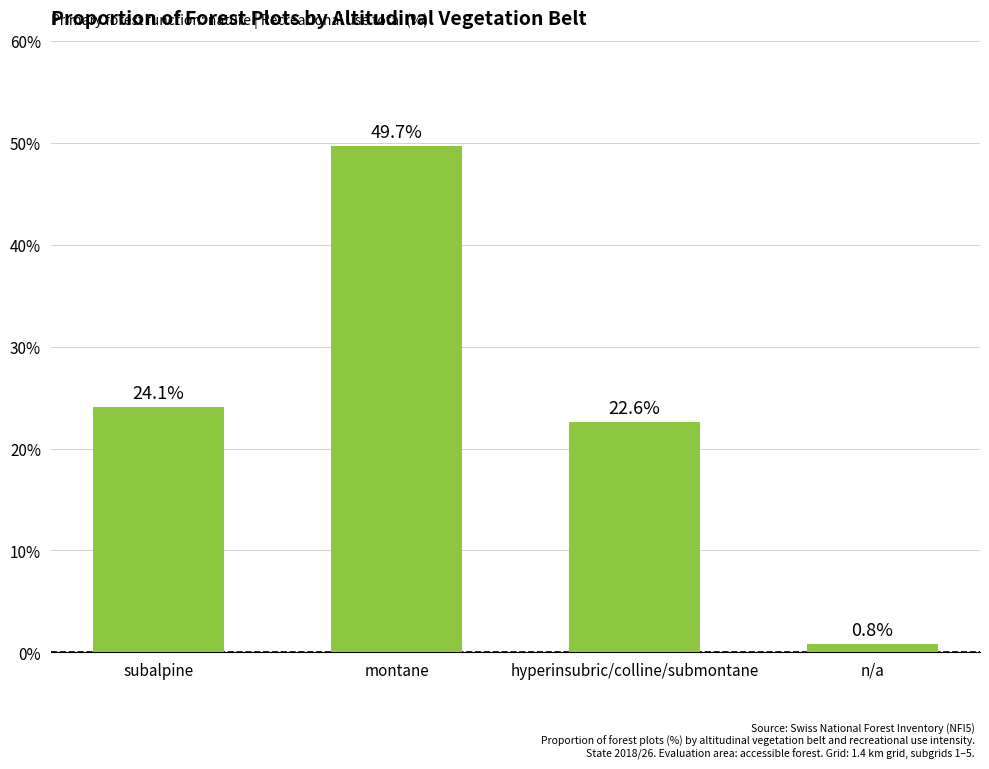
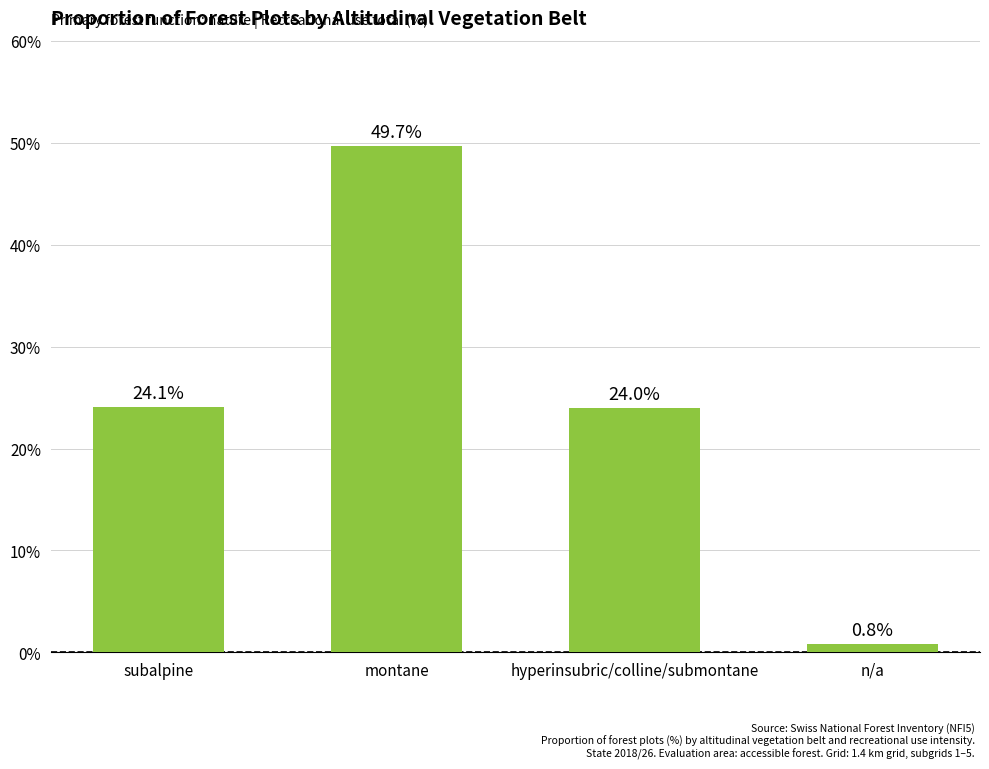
  {
    "subalpine": "24.1%",
    "montane": "49.7%",
-   "hyperinsubric/colline/submontane": "22.6%",
+   "hyperinsubric/colline/submontane": "24.0%",
    "n/a": "0.8%"
  }
